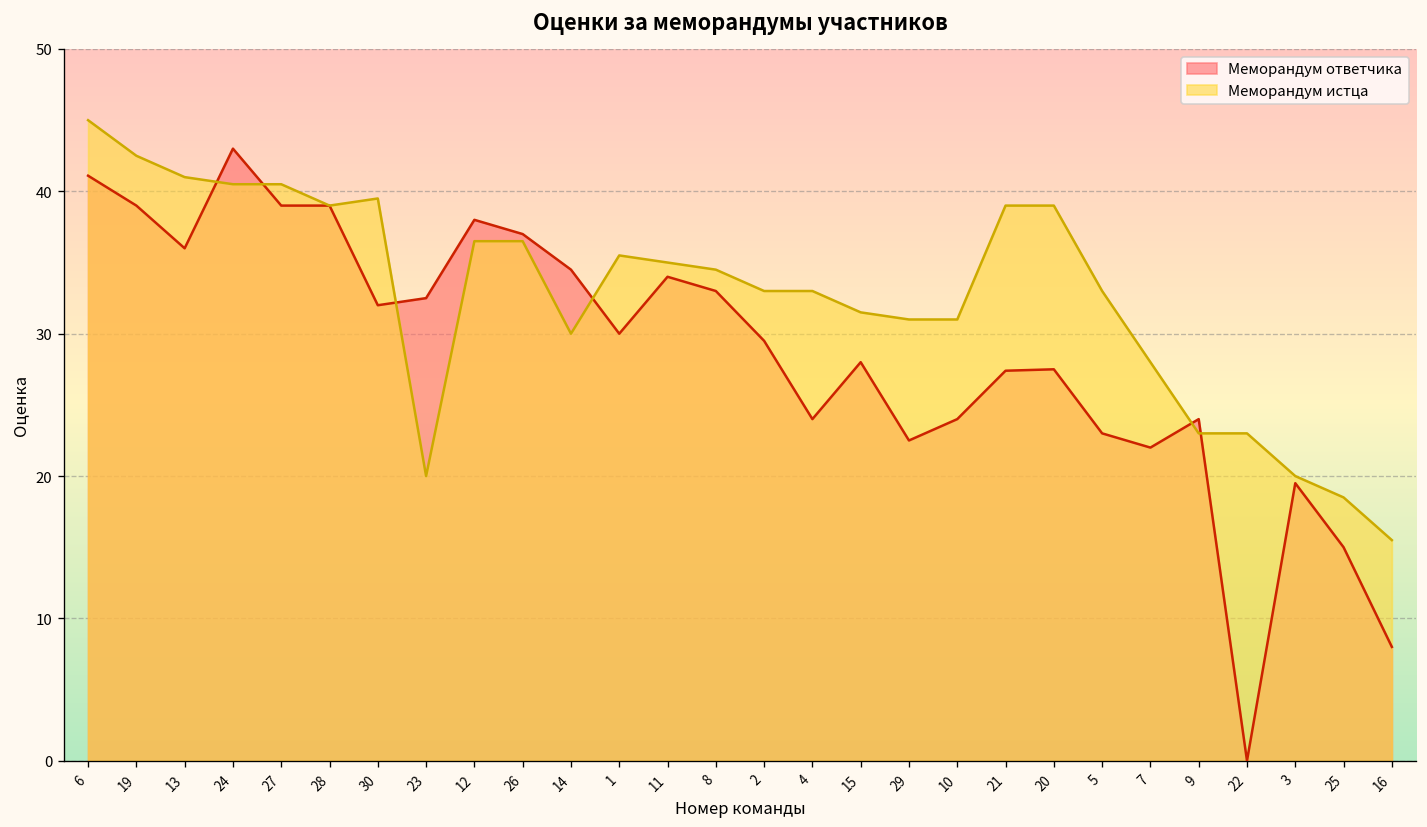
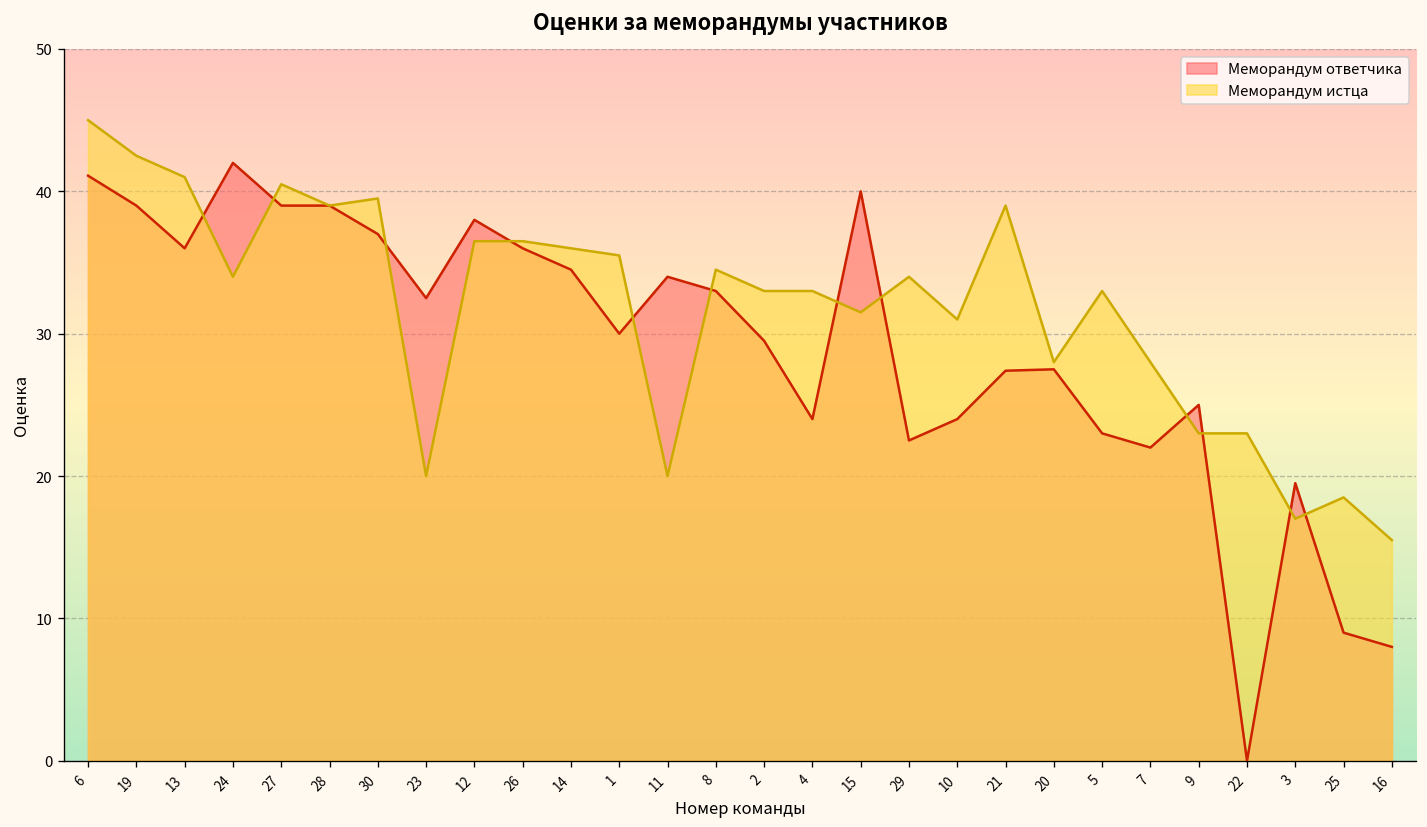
  {
    "Меморандум ответчика": {
      "6": 41,
      "19": 39,
      "13": 36,
-     "24": 43,
+     "24": 42,
      "27": 39,
-     "30": 32,
+     "30": 37,
      "23": 32.5,
      "12": 38,
-     "26": 37,
+     "26": 36,
      "14": 34.5,
      "1": 30,
      "11": 34,
      "8": 33,
      "2": 29.5,
      "4": 24,
-     "15": 28,
+     "15": 40,
      "29": 22.5,
      "10": 24,
      "21": 27.4,
      "20": 27.5,
      "5": 23,
      "7": 22,
-     "9": 24,
+     "9": 25,
      "22": 0,
      "3": 19.5,
-     "25": 15,
+     "25": 9,
      "16": 8
    },
    "Меморандум истца": {
      "6": 45.0,
      "19": 42.5,
      "13": 41.0,
-     "24": 40.5,
+     "24": 34.0,
      "27": 40.5,
      "30": 39.5,
      "23": 20.0,
      "12": 36.5,
      "26": 36.5,
-     "14": 30,
+     "14": 36,
      "1": 35.5,
-     "11": 35,
+     "11": 20,
      "8": 34.5,
      "2": 33.0,
      "4": 33.0,
      "15": 31.5,
-     "29": 31,
+     "29": 34,
      "10": 31.0,
      "21": 39.0,
-     "20": 39,
+     "20": 28,
      "5": 33.0,
      "7": 28.0,
      "9": 23.0,
      "22": 23.0,
-     "3": 20,
+     "3": 17,
      "25": 18.5,
      "16": 15.5
    }
  }
